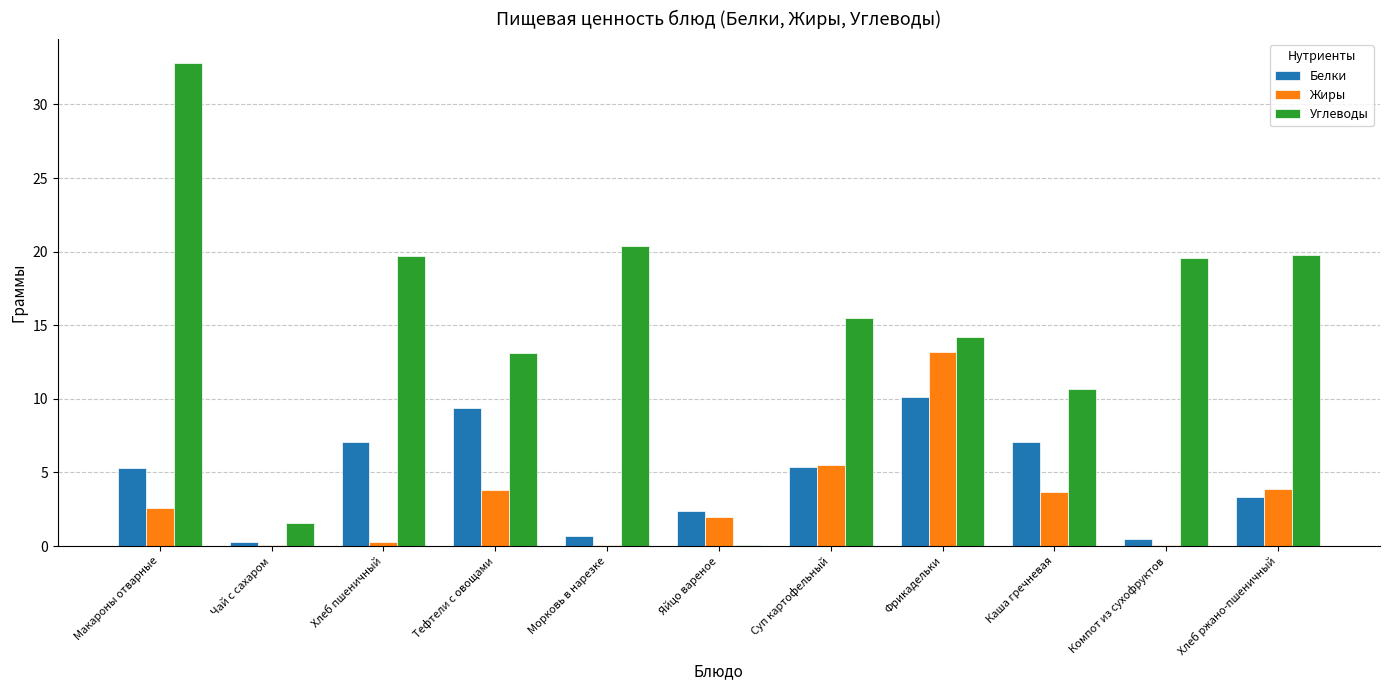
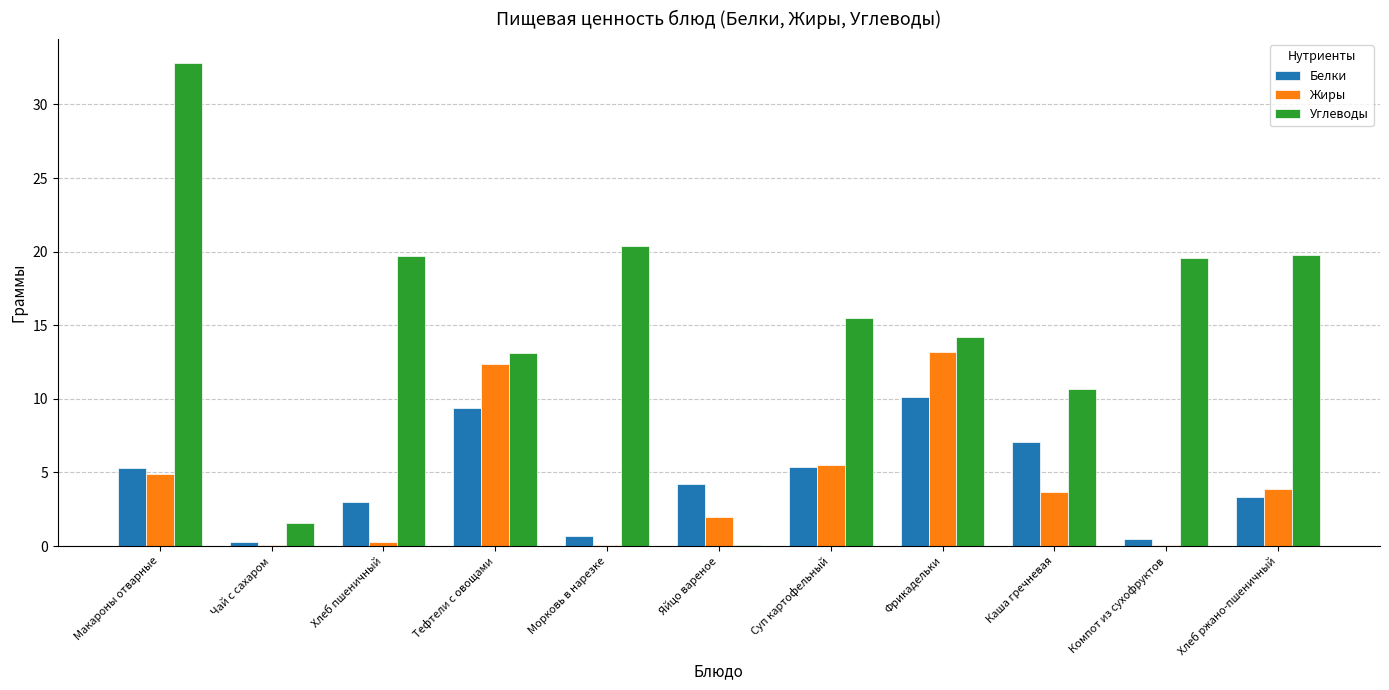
  {
    "Белки": {
      "Макароны отварные": 5.3,
      "Чай с сахаром": 0.3,
-     "Хлеб пшеничный": 7.1,
+     "Хлеб пшеничный": 3.0,
      "Тефтели с овощами": 9.4,
      "Морковь в нарезке": 0.7,
-     "Яйцо вареное": 2.4,
+     "Яйцо вареное": 4.2,
      "Суп картофельный": 5.4,
      "Фрикадельки": 10.1,
      "Каша гречневая": 7.1,
      "Компот из сухофруктов": 0.5,
      "Хлеб ржано-пшеничный": 3.3
    },
    "Жиры": {
-     "Макароны отварные": 2.6,
+     "Макароны отварные": 4.9,
      "Хлеб пшеничный": 0.3,
-     "Тефтели с овощами": 3.8,
+     "Тефтели с овощами": 12.4,
      "Яйцо вареное": 2.0,
      "Суп картофельный": 5.5,
      "Фрикадельки": 13.2,
      "Каша гречневая": 3.7,
      "Хлеб ржано-пшеничный": 3.9
    },
    "Углеводы": {
      "Макароны отварные": 32.8,
      "Чай с сахаром": 1.6,
      "Хлеб пшеничный": 19.7,
      "Тефтели с овощами": 13.1,
      "Морковь в нарезке": 20.4,
      "Суп картофельный": 15.5,
      "Фрикадельки": 14.2,
      "Каша гречневая": 10.7,
      "Компот из сухофруктов": 19.6,
      "Хлеб ржано-пшеничный": 19.8
    }
  }
